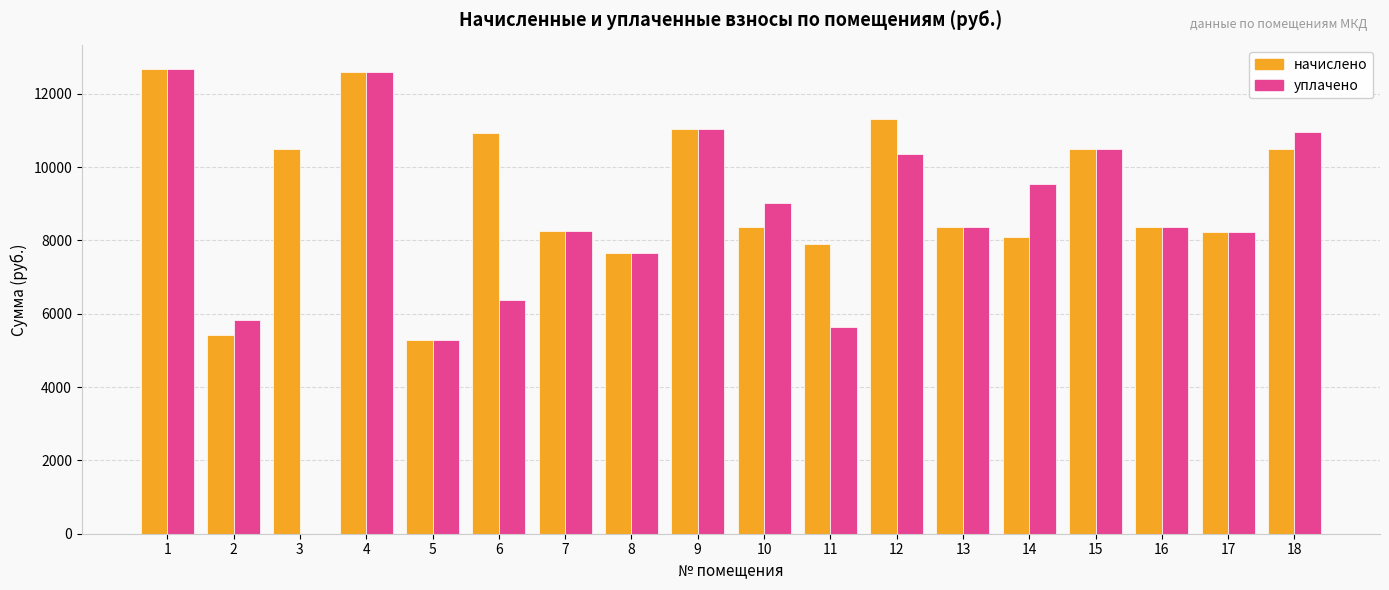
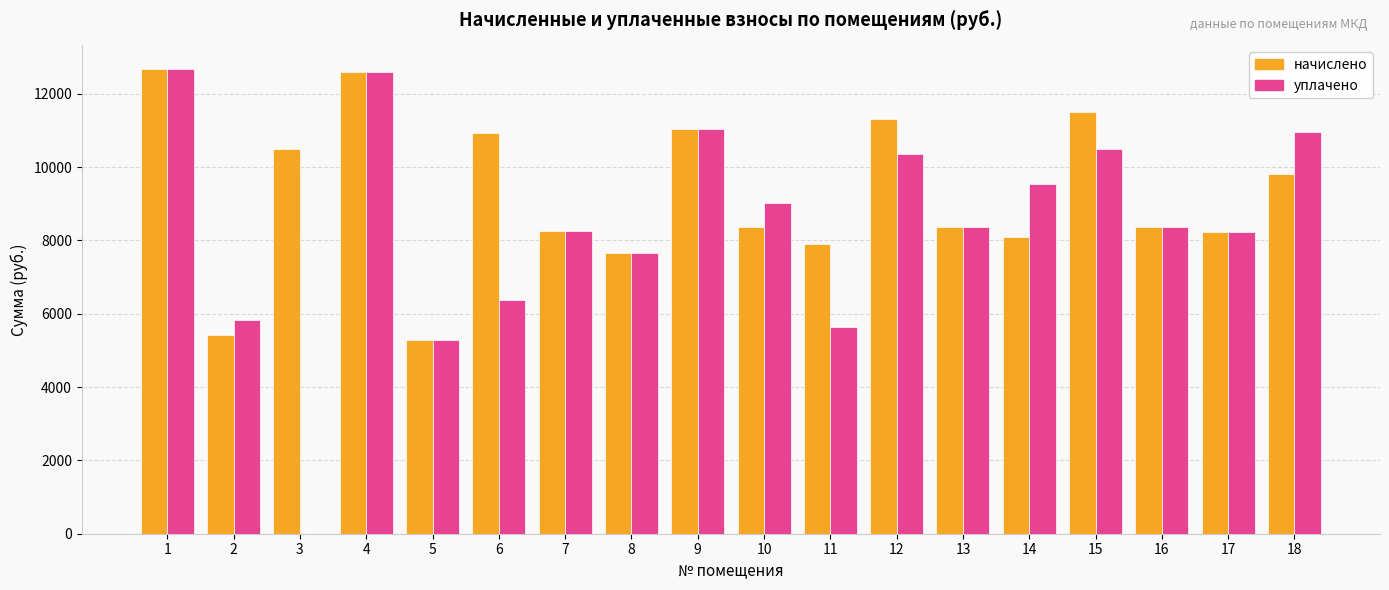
  {
    "начислено": {
      "1": 12700,
      "2": 5400,
      "3": 10500,
      "4": 12600,
      "5": 5300,
      "6": 10900,
      "7": 8300,
      "8": 7700,
      "9": 11000,
      "10": 8400,
      "11": 7900,
      "12": 11300,
      "13": 8400,
      "14": 8100,
-     "15": 10500,
+     "15": 11500,
      "16": 8400,
      "17": 8200,
-     "18": 10500
+     "18": 9800
    },
    "уплачено": {
      "1": 12700,
      "2": 5800,
      "3": 0,
      "4": 12600,
      "5": 5300,
      "6": 6400,
      "7": 8300,
      "8": 7700,
      "9": 11000,
      "10": 9000,
      "11": 5600,
      "12": 10400,
      "13": 8400,
      "14": 9500,
      "15": 10500,
      "16": 8400,
      "17": 8200,
      "18": 11000
    }
  }
